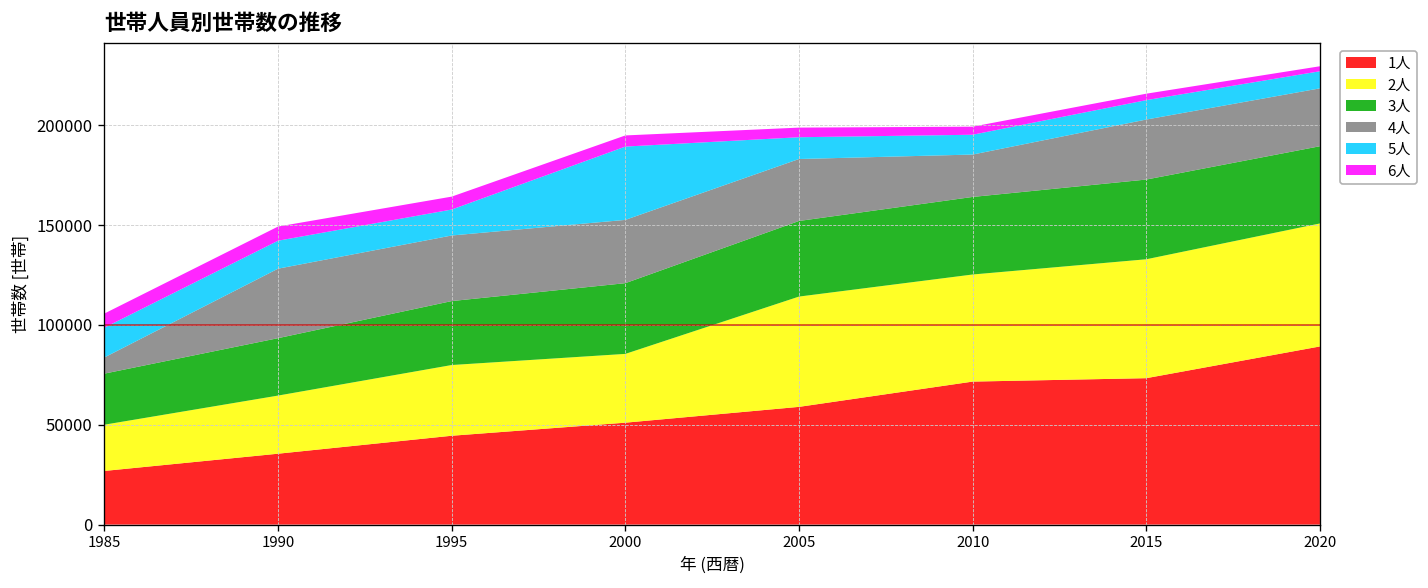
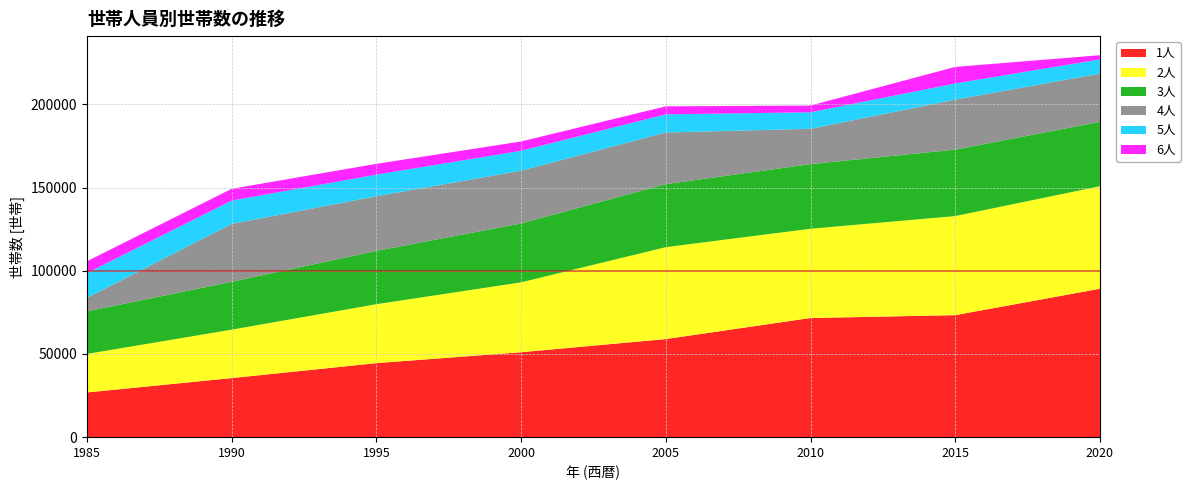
  {
    "1人": {
      "1985": 27000,
      "1990": 36000,
      "1995": 45000,
      "2000": 51000,
      "2005": 59000,
      "2010": 72000,
      "2015": 73000,
      "2020": 89000
    },
    "2人": {
      "1985": 23000,
      "1990": 29000,
      "1995": 35000,
-     "2000": 34000,
+     "2000": 42000,
      "2005": 55000,
      "2010": 54000,
      "2015": 60000,
      "2020": 62000
    },
    "3人": {
      "1985": 26000,
      "1990": 29000,
      "1995": 32000,
      "2000": 35000,
      "2005": 38000,
      "2010": 39000,
      "2015": 40000,
      "2020": 39000
    },
    "4人": {
      "1985": 8000,
      "1990": 35000,
      "1995": 33000,
      "2000": 32000,
      "2005": 31000,
      "2010": 21000,
      "2015": 30000,
      "2020": 29000
    },
    "5人": {
      "1985": 15000,
      "1990": 14000,
      "1995": 13000,
-     "2000": 37000,
+     "2000": 12000,
      "2005": 11000,
      "2010": 10000,
      "2015": 10000,
      "2020": 9000
    },
    "6人": {
      "1985": 7000,
      "1990": 7000,
      "1995": 6000,
      "2000": 6000,
      "2005": 5000,
      "2010": 4000,
-     "2015": 3000,
+     "2015": 10000,
      "2020": 3000
    }
  }
